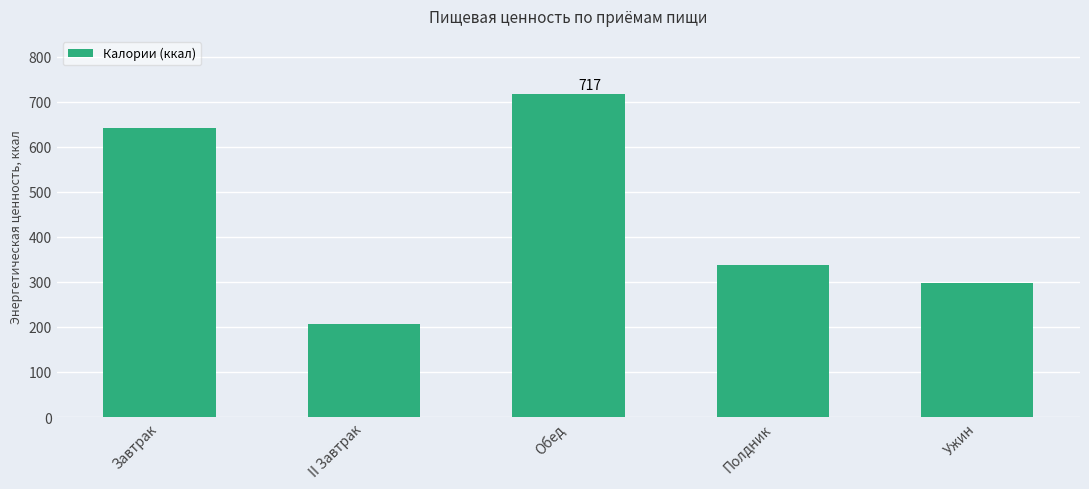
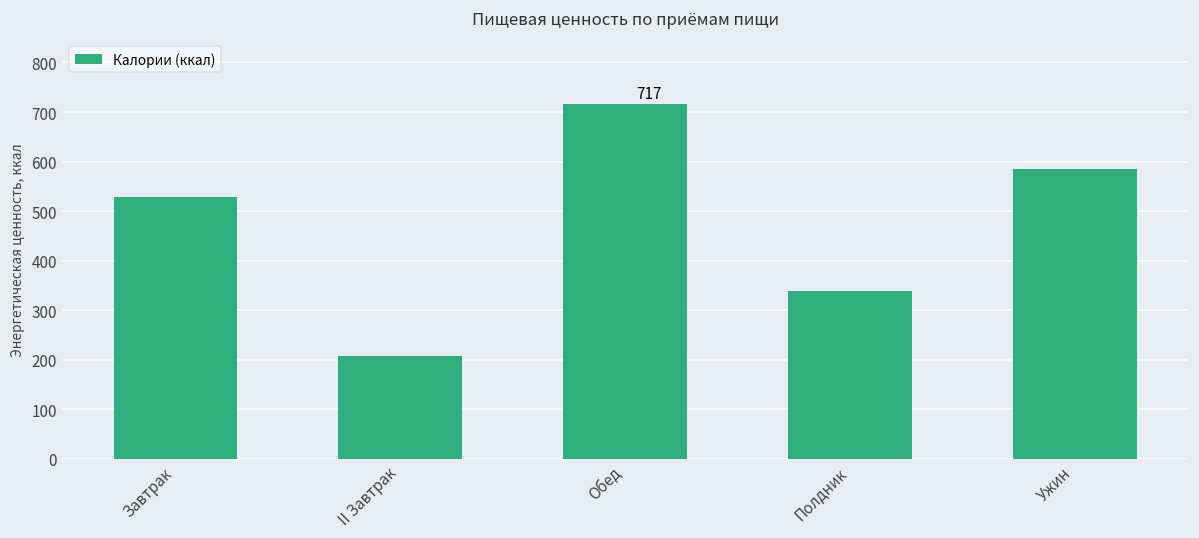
  {
-   "Завтрак": 640,
+   "Завтрак": 530,
    "II Завтрак": 210,
    "Полдник": 340,
-   "Ужин": 300
+   "Ужин": 590
  }
